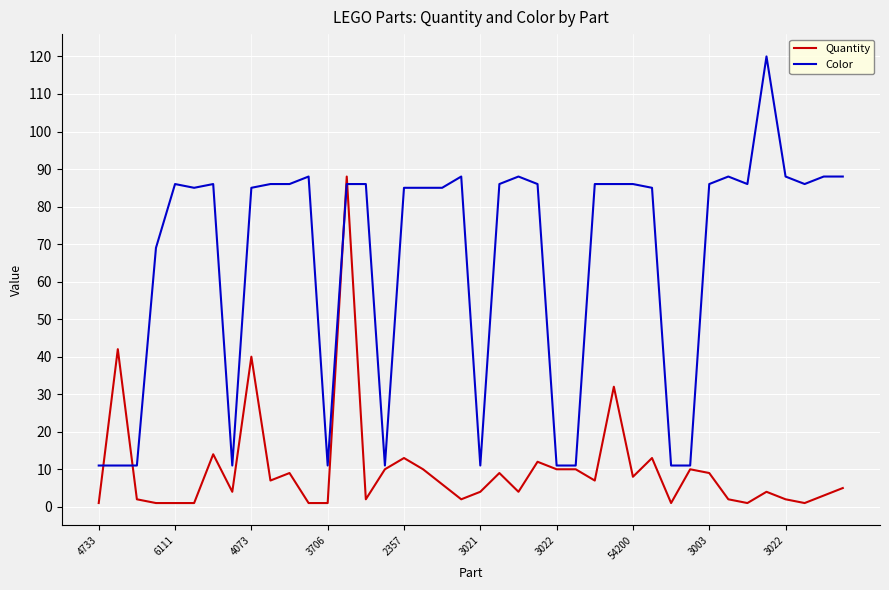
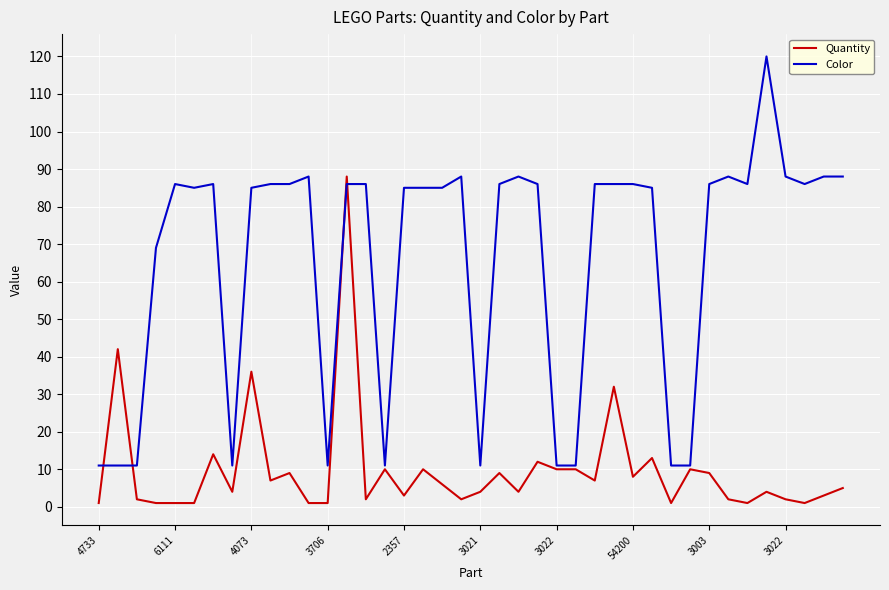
  {
    "Quantity": {
      "4733": 1,
      "6111": 1,
-     "4073": 40,
+     "4073": 36,
      "3706": 1,
-     "2357": 13,
+     "2357": 3,
      "3021": 4,
      "54200": 8
    },
    "Color": {
      "4733": 11,
      "6111": 86,
      "4073": 85,
      "3706": 11,
      "2357": 85,
      "3021": 11,
      "54200": 86
    }
  }
